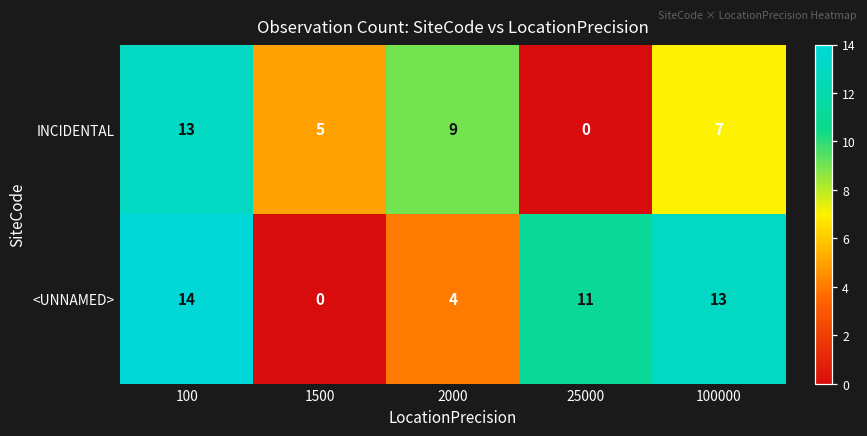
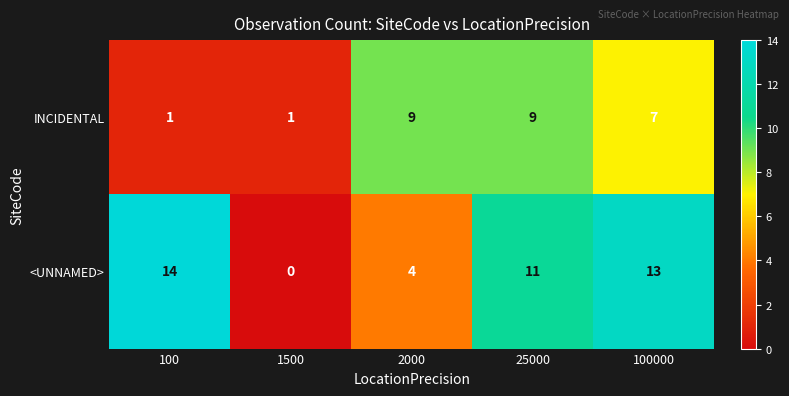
  {
    "INCIDENTAL": {
-     "100": 13,
-     "1500": 5,
+     "100": 1,
+     "1500": 1,
      "2000": 9,
-     "25000": 0,
+     "25000": 9,
      "100000": 7
    },
    "<UNNAMED>": {
      "100": 14,
      "1500": 0,
      "2000": 4,
      "25000": 11,
      "100000": 13
    }
  }
